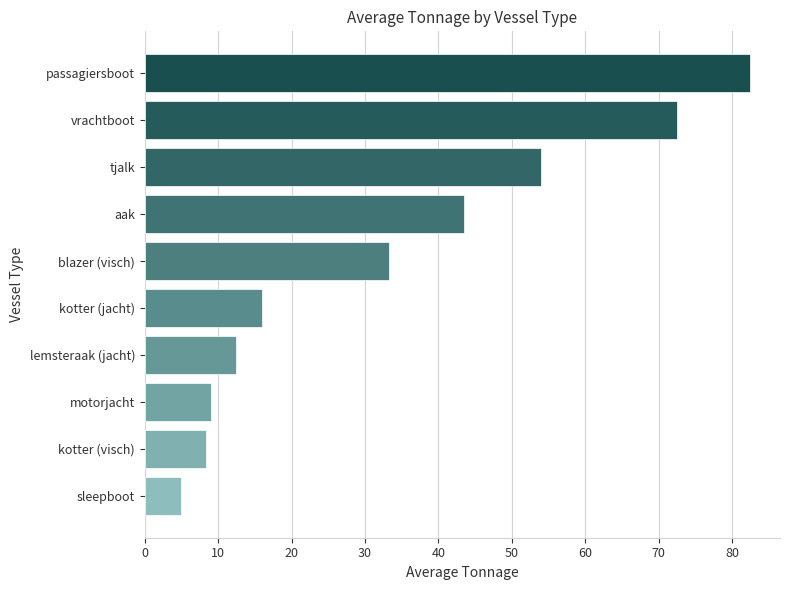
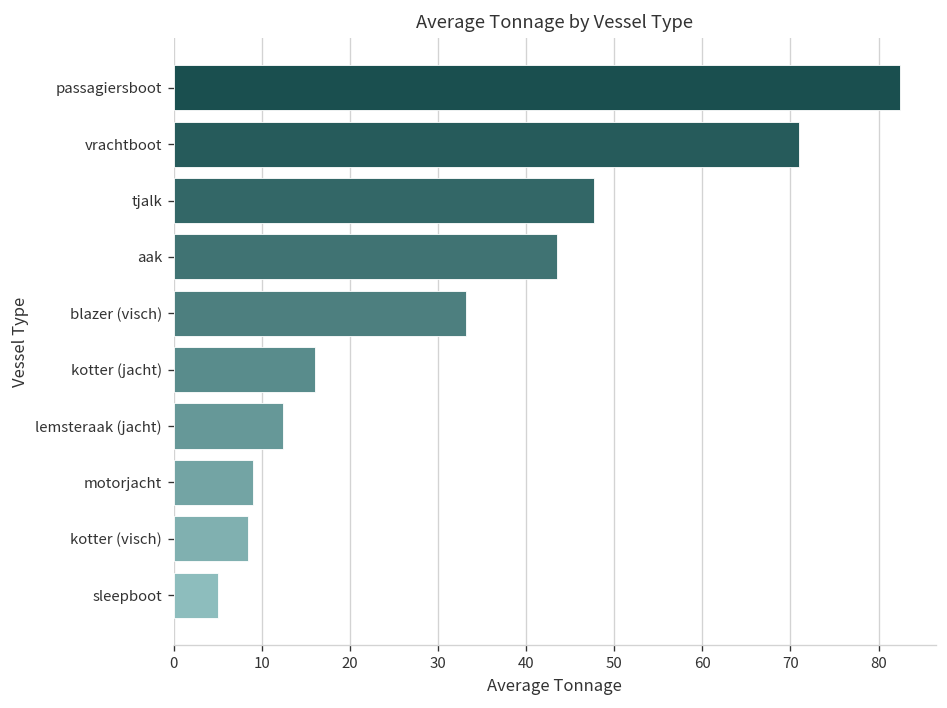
  {
    "passagiersboot": 82,
-   "vrachtboot": 73,
-   "tjalk": 54,
+   "vrachtboot": 71,
+   "tjalk": 48,
    "aak": 44,
    "blazer (visch)": 33,
    "kotter (jacht)": 16,
    "lemsteraak (jacht)": 12,
    "motorjacht": 9,
    "kotter (visch)": 8,
    "sleepboot": 5
  }
